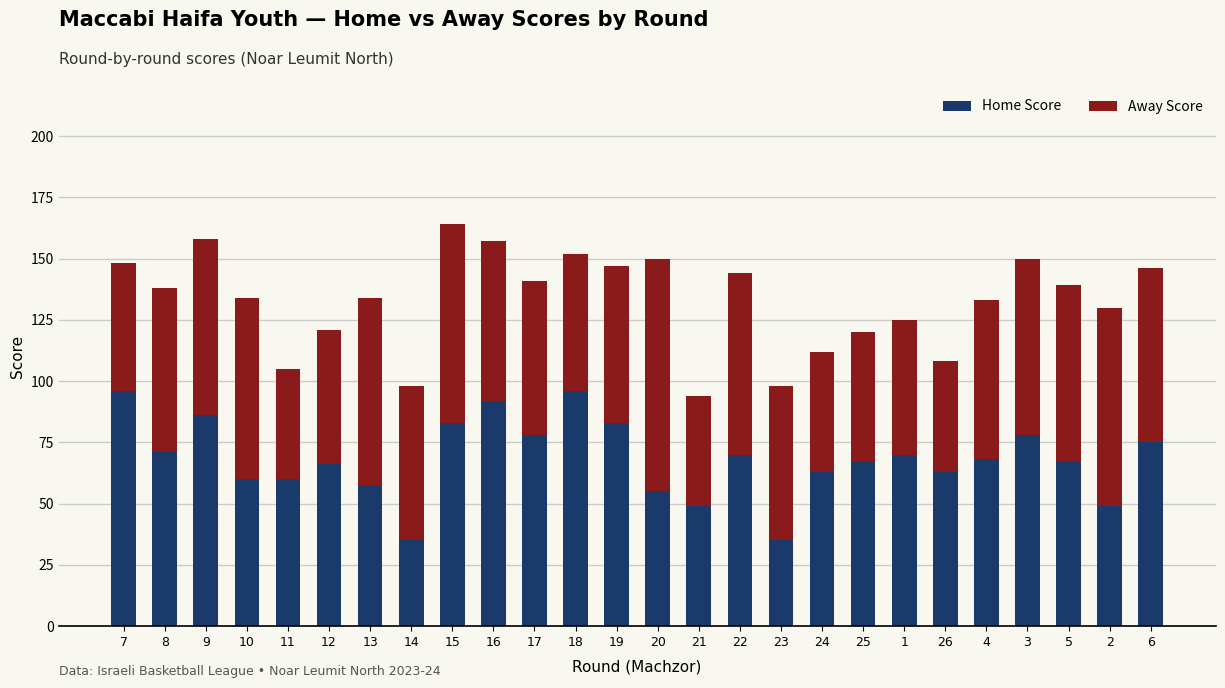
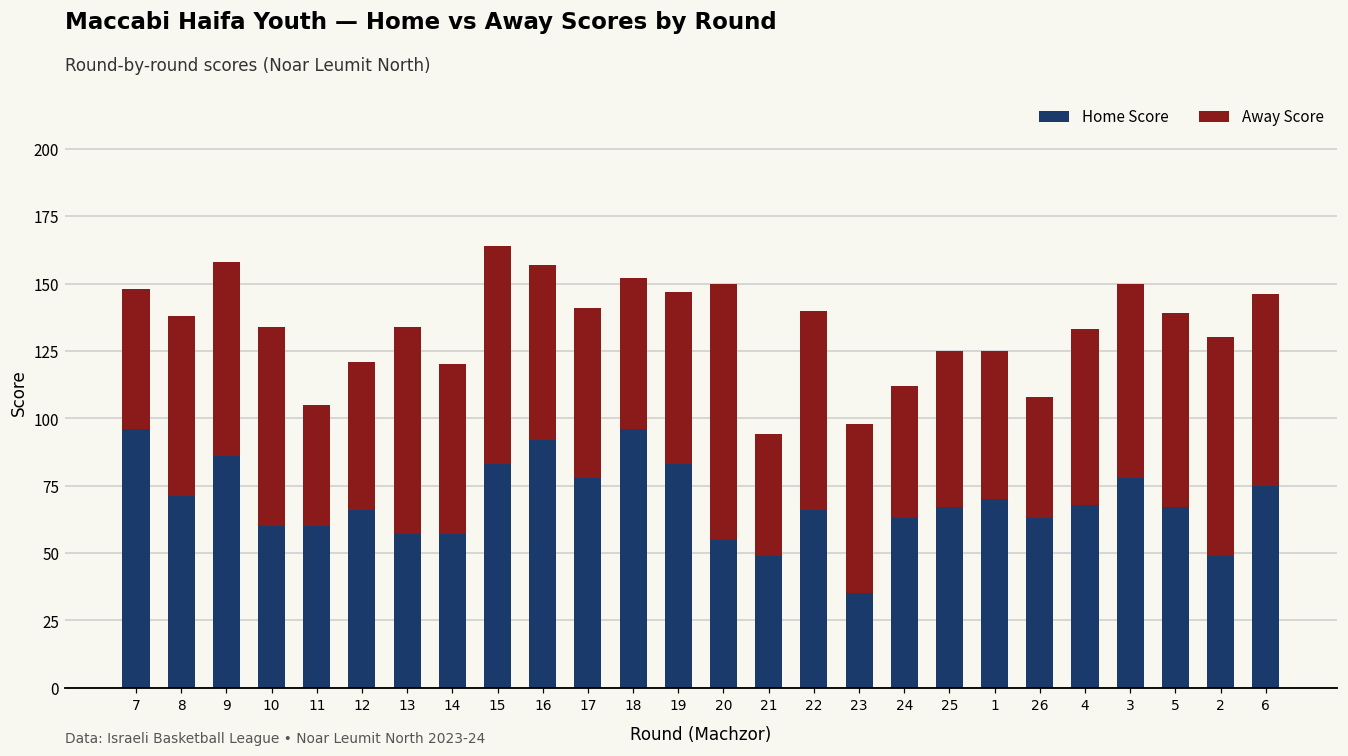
  {
    "Home Score": {
      "7": 96,
      "8": 71,
      "9": 86,
      "10": 60,
      "11": 60,
      "12": 66,
      "13": 57,
-     "14": 35,
+     "14": 57,
      "15": 83,
      "16": 92,
      "17": 78,
      "18": 96,
      "19": 83,
      "20": 55,
      "21": 49,
-     "22": 70,
+     "22": 66,
      "23": 35,
      "24": 63,
      "25": 67,
      "1": 70,
      "26": 63,
      "4": 68,
      "3": 78,
      "5": 67,
      "2": 49,
      "6": 75
    },
    "Away Score": {
      "7": 52,
      "8": 67,
      "9": 72,
      "10": 74,
      "11": 45,
      "12": 55,
      "13": 77,
      "14": 63,
      "15": 81,
      "16": 65,
      "17": 63,
      "18": 56,
      "19": 64,
      "20": 95,
      "21": 45,
      "22": 74,
      "23": 63,
      "24": 49,
-     "25": 53,
+     "25": 58,
      "1": 55,
      "26": 45,
      "4": 65,
      "3": 72,
      "5": 72,
      "2": 81,
      "6": 71
    }
  }
